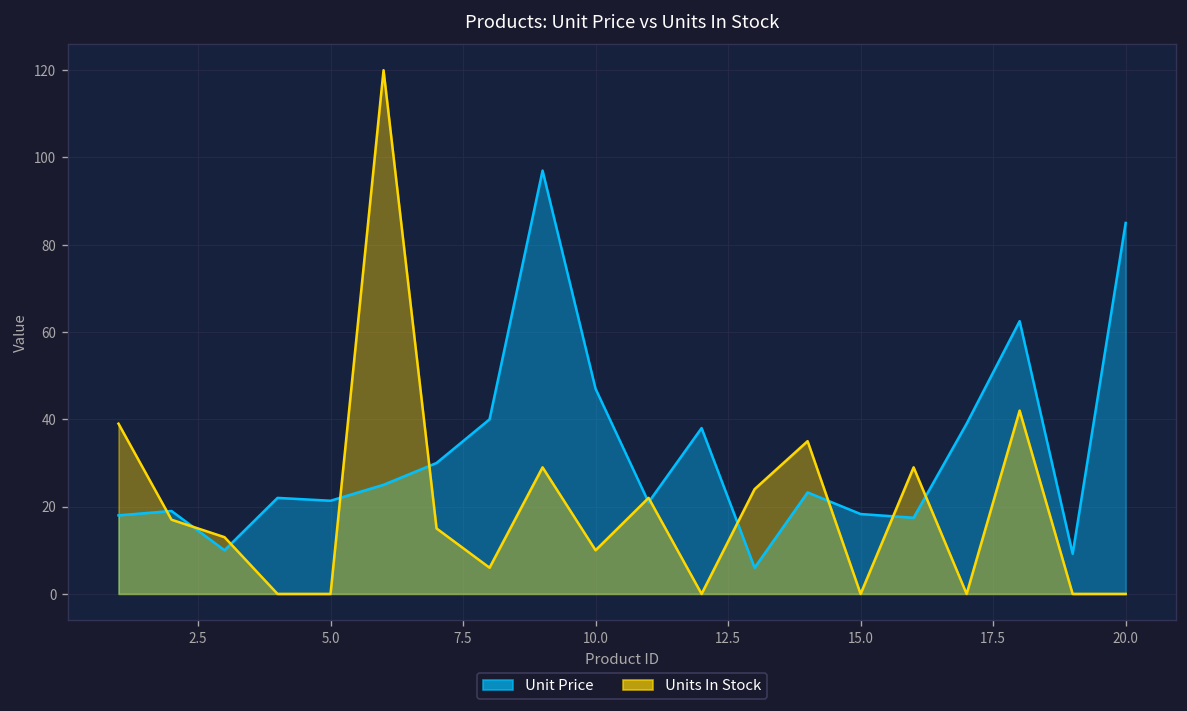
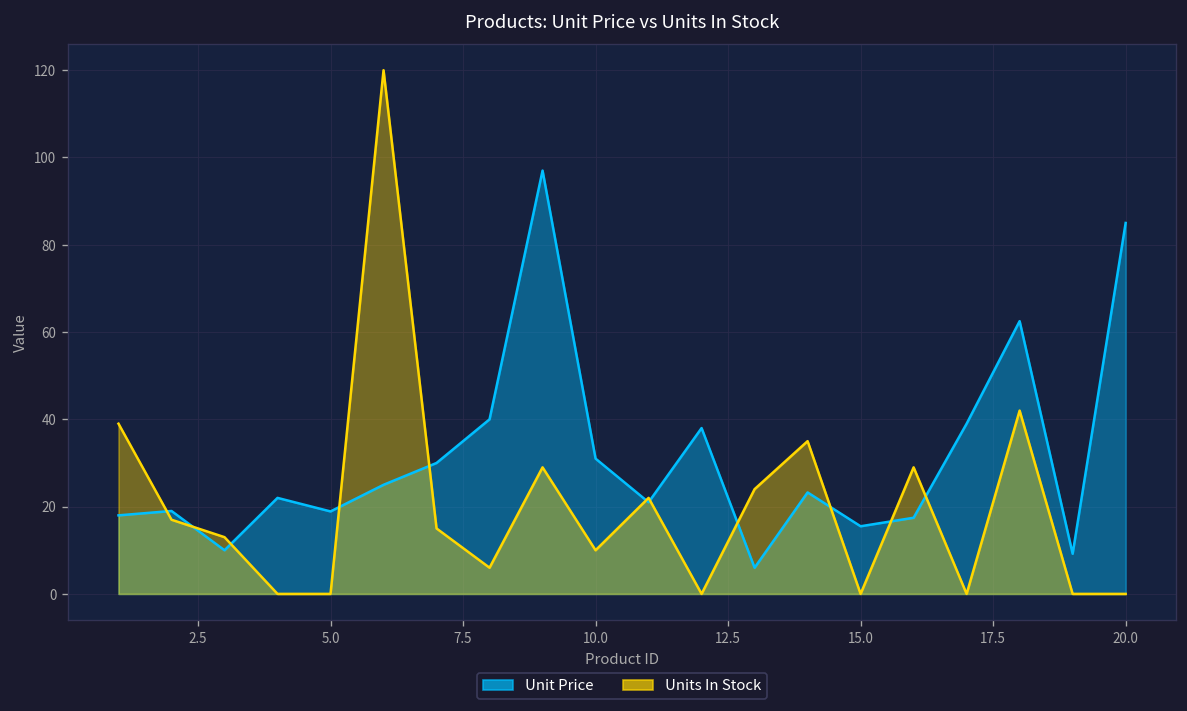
  {
    "Unit Price": {
-     "5.0": 21,
-     "10.0": 47,
-     "15.0": 18,
+     "5.0": 19,
+     "10.0": 31,
+     "15.0": 16,
      "20.0": 85
    },
    "Units In Stock": {
      "5.0": 0,
      "10.0": 10,
      "15.0": 0,
      "20.0": 0
    }
  }
